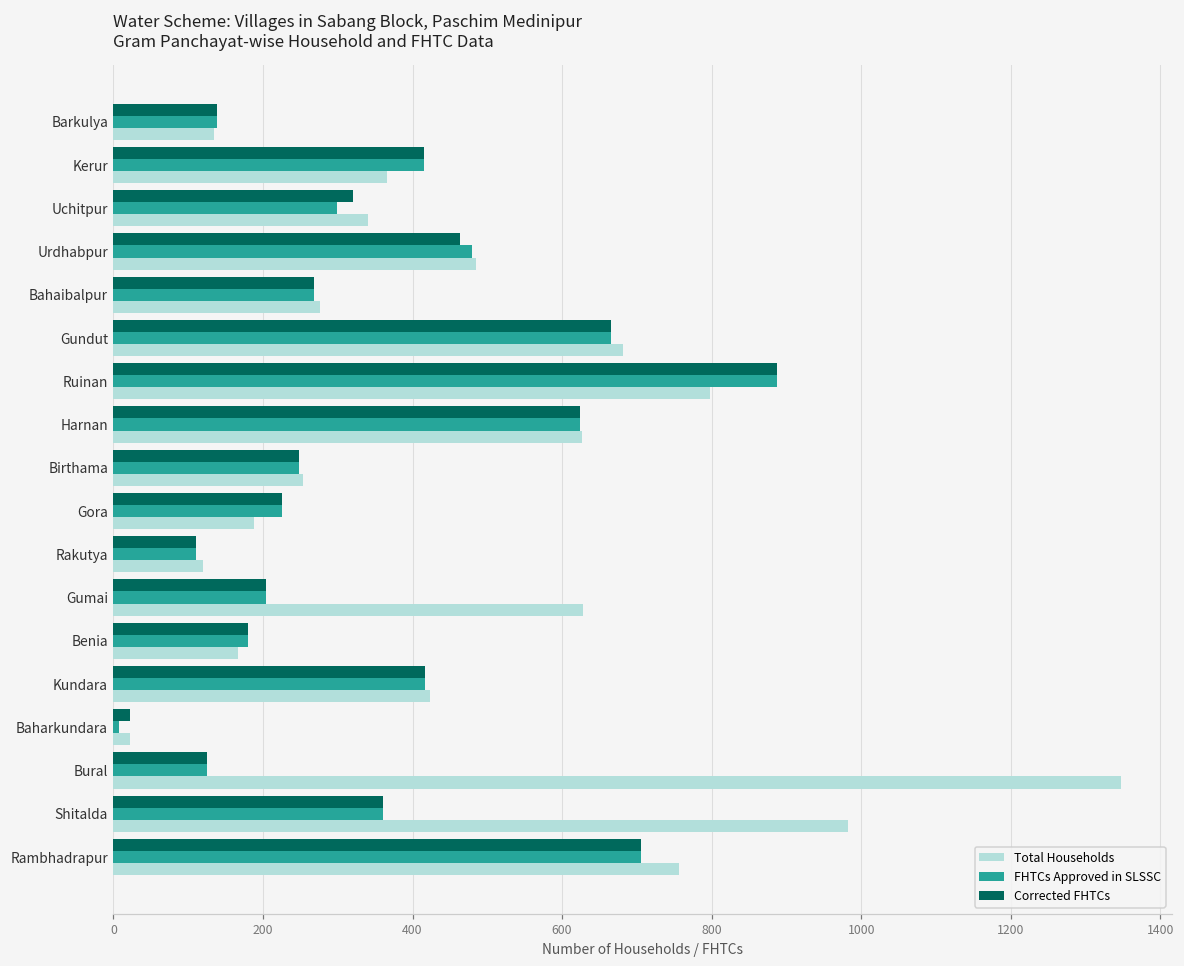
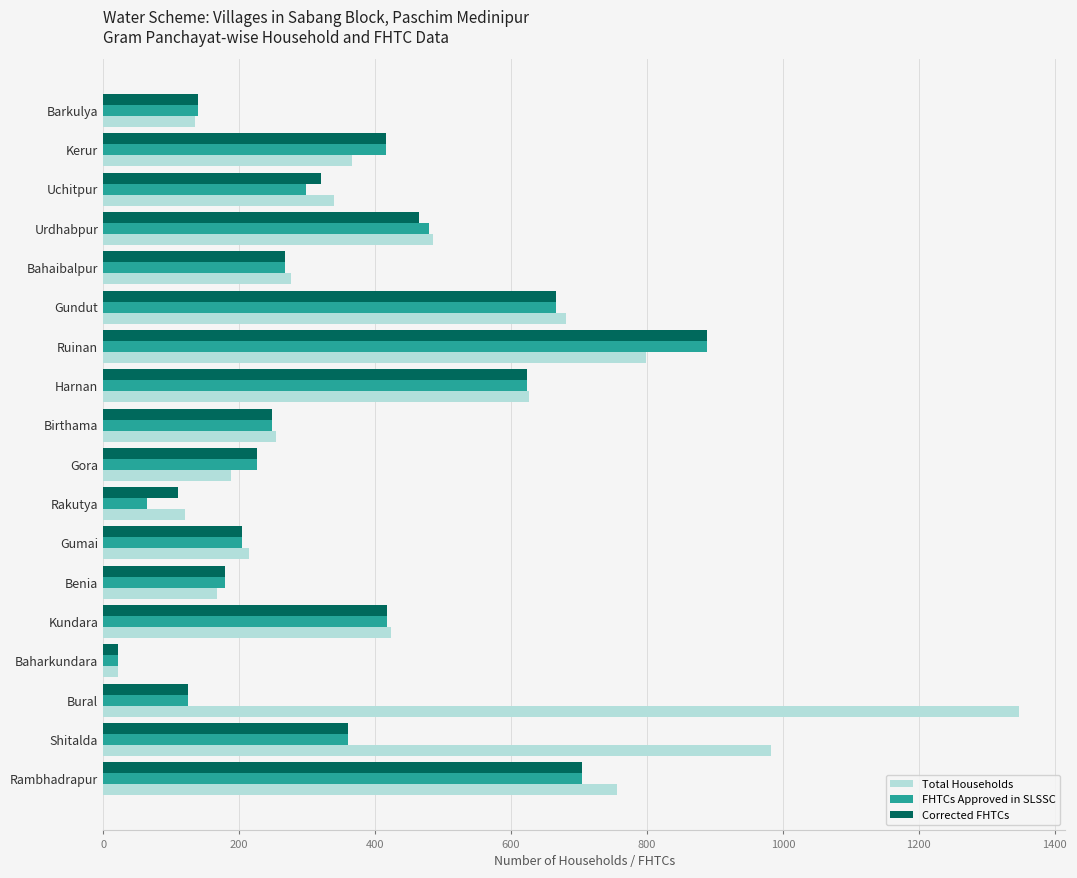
  {
    "Total Households": {
      "Barkulya": 140,
      "Kerur": 370,
      "Uchitpur": 340,
      "Urdhabpur": 490,
      "Bahaibalpur": 280,
      "Gundut": 680,
      "Ruinan": 800,
      "Harnan": 630,
      "Birthama": 250,
      "Gora": 190,
      "Rakutya": 120,
-     "Gumai": 630,
+     "Gumai": 220,
      "Benia": 170,
      "Kundara": 420,
      "Baharkundara": 20,
      "Bural": 1350,
      "Shitalda": 980,
      "Rambhadrapur": 760
    },
    "FHTCs Approved in SLSSC": {
      "Barkulya": 140,
      "Kerur": 420,
      "Uchitpur": 300,
      "Urdhabpur": 480,
      "Bahaibalpur": 270,
      "Gundut": 670,
      "Ruinan": 890,
      "Harnan": 620,
      "Birthama": 250,
      "Gora": 230,
-     "Rakutya": 110,
+     "Rakutya": 70,
      "Gumai": 200,
      "Benia": 180,
      "Kundara": 420,
-     "Baharkundara": 10,
+     "Baharkundara": 20,
      "Bural": 130,
      "Shitalda": 360,
      "Rambhadrapur": 710
    },
    "Corrected FHTCs": {
      "Barkulya": 140,
      "Kerur": 420,
      "Uchitpur": 320,
      "Urdhabpur": 460,
      "Bahaibalpur": 270,
      "Gundut": 670,
      "Ruinan": 890,
      "Harnan": 620,
      "Birthama": 250,
      "Gora": 230,
      "Rakutya": 110,
      "Gumai": 200,
      "Benia": 180,
      "Kundara": 420,
      "Baharkundara": 20,
      "Bural": 130,
      "Shitalda": 360,
      "Rambhadrapur": 710
    }
  }
